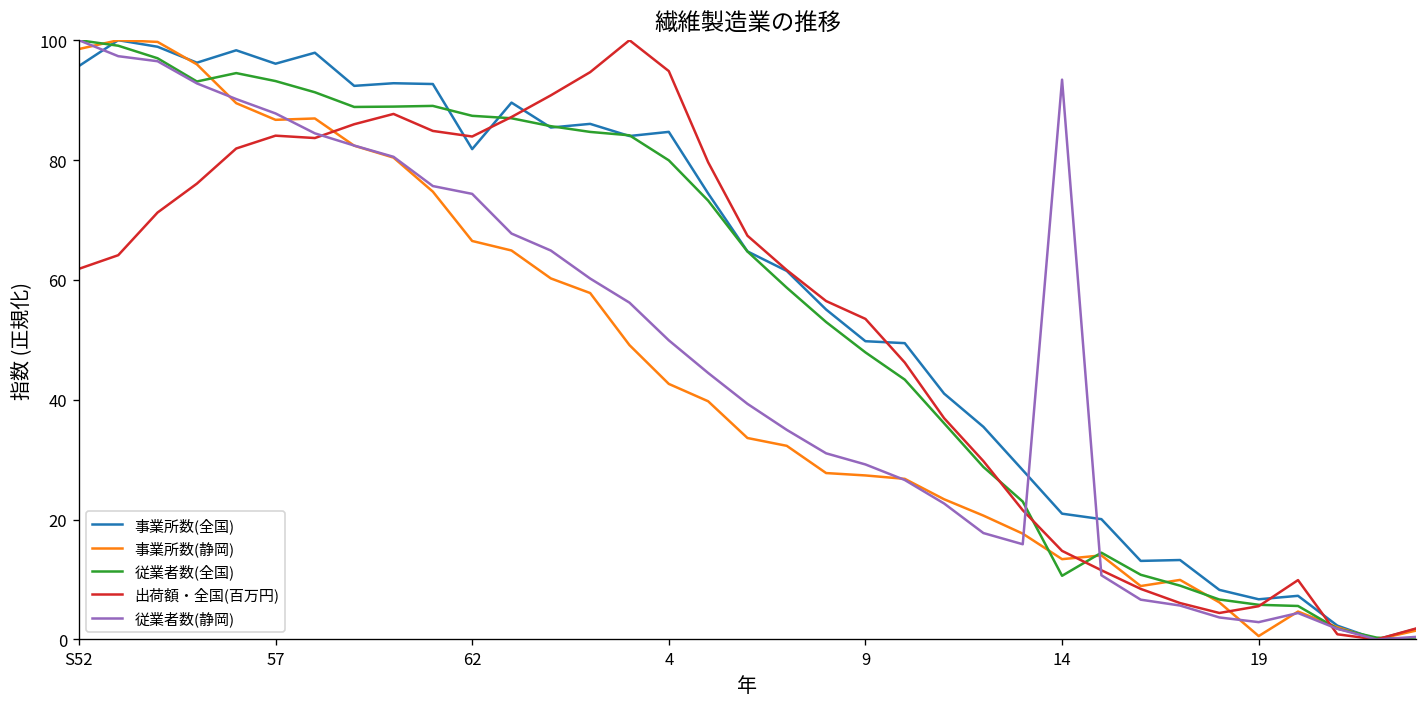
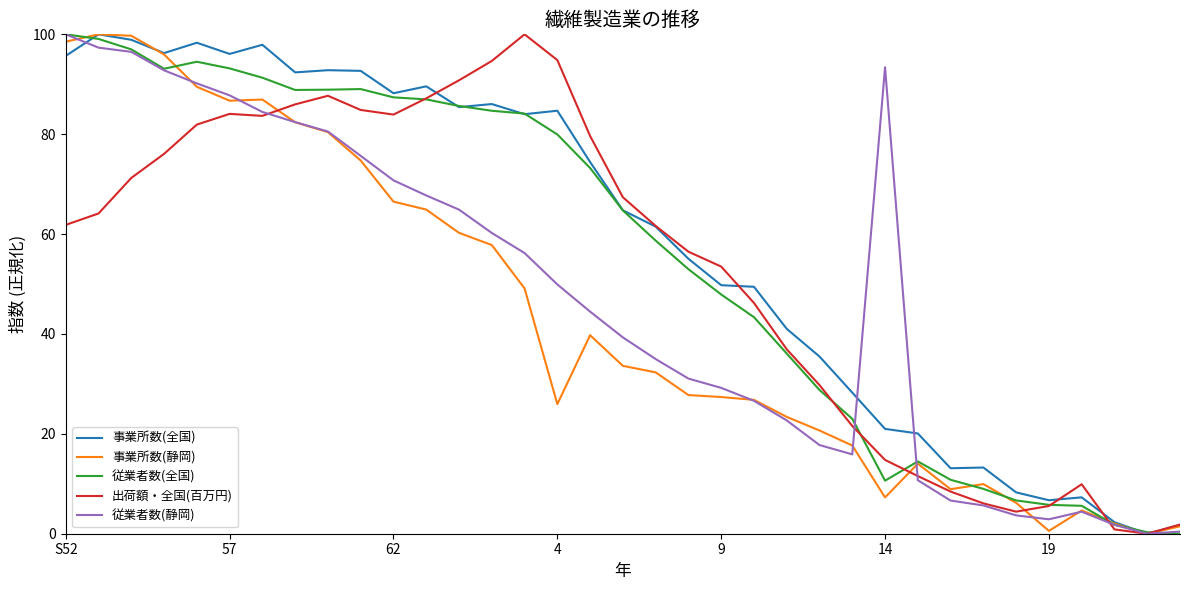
  {
    "事業所数(全国)": {
      "S52": 96,
      "57": 96,
-     "62": 82,
+     "62": 88,
      "4": 85,
      "9": 50,
      "14": 21,
      "19": 7
    },
    "事業所数(静岡)": {
      "S52": 99,
      "57": 87,
      "62": 66,
-     "4": 43,
+     "4": 26,
      "9": 27,
-     "14": 13,
+     "14": 7,
      "19": 1
    },
    "従業者数(全国)": {
      "57": 93,
      "62": 87,
      "4": 80,
      "9": 48,
      "14": 11
    },
    "出荷額・全国(百万円)": {
      "S52": 62,
      "57": 84,
      "62": 84,
      "4": 95,
      "9": 53,
      "14": 15
    },
    "従業者数(静岡)": {
      "57": 88,
-     "62": 74,
+     "62": 71,
      "4": 50,
      "9": 29,
      "14": 93,
      "19": 3
    }
  }
